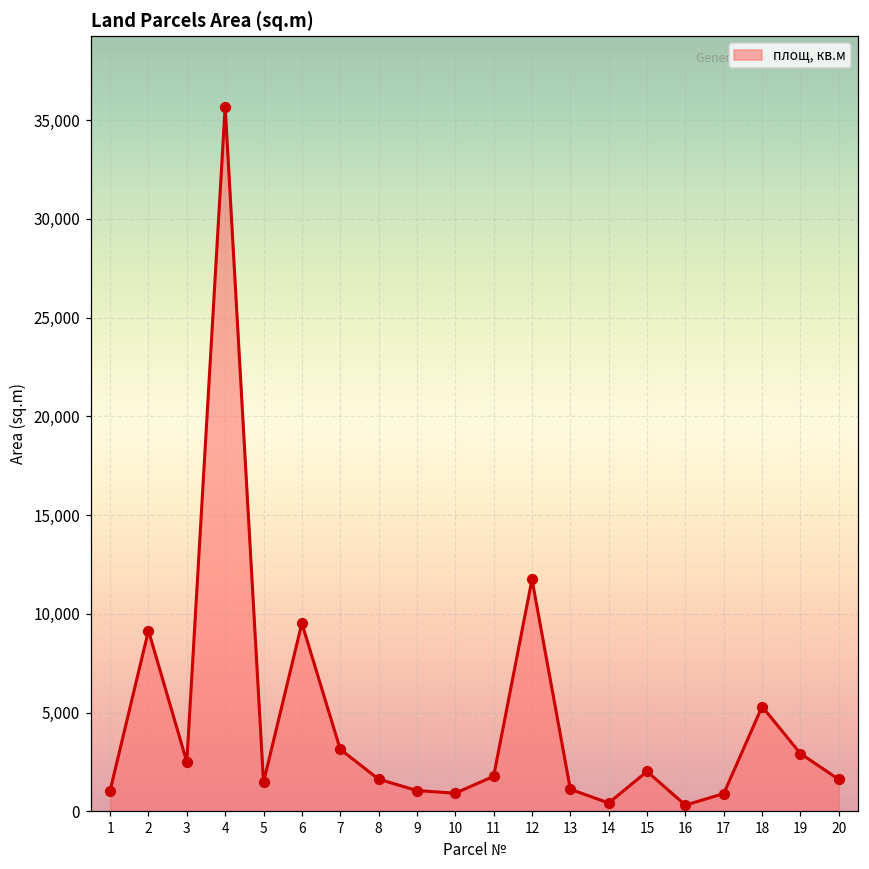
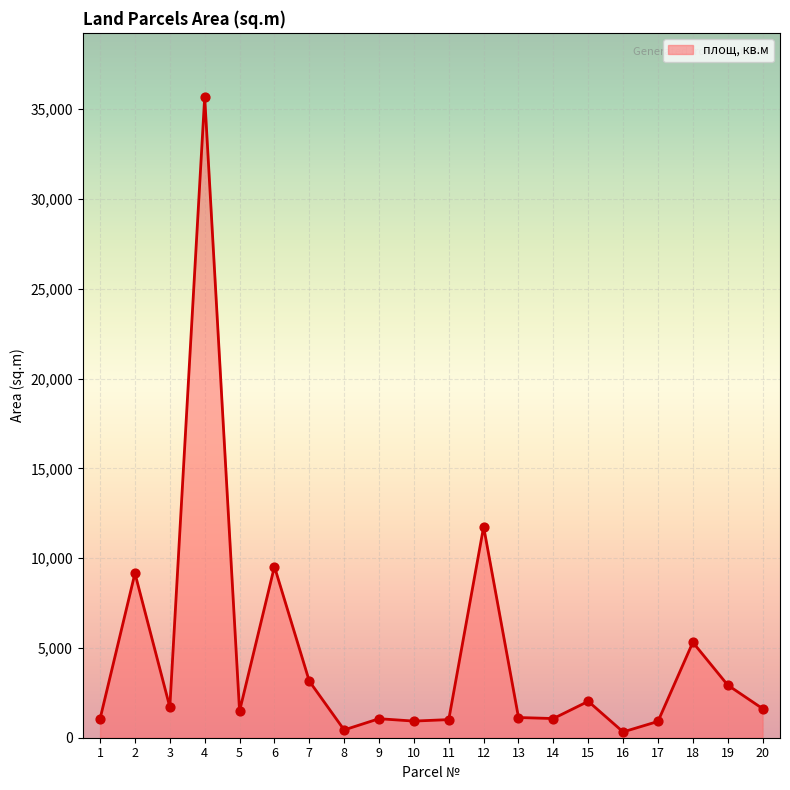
  {
    "1": "1,100",
    "2": "9,200",
-   "3": "2,500",
+   "3": "1,700",
    "4": "35,700",
    "5": "1,500",
    "6": "9,500",
    "7": "3,200",
-   "8": "1,600",
+   "8": "400",
    "9": "1,100",
    "10": "900",
-   "11": "1,800",
+   "11": "1,000",
    "12": "11,700",
    "13": "1,100",
-   "14": "400",
+   "14": "1,100",
    "15": "2,000",
    "16": "300",
    "17": "900",
    "18": "5,300",
    "19": "2,900",
    "20": "1,600"
  }
